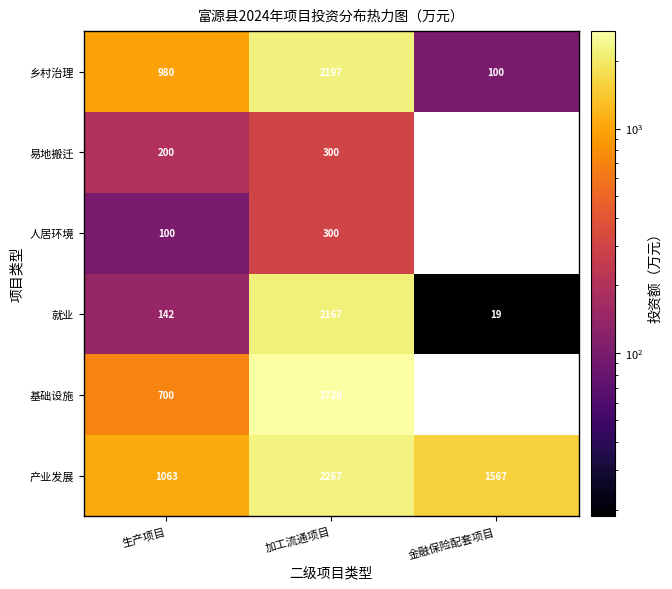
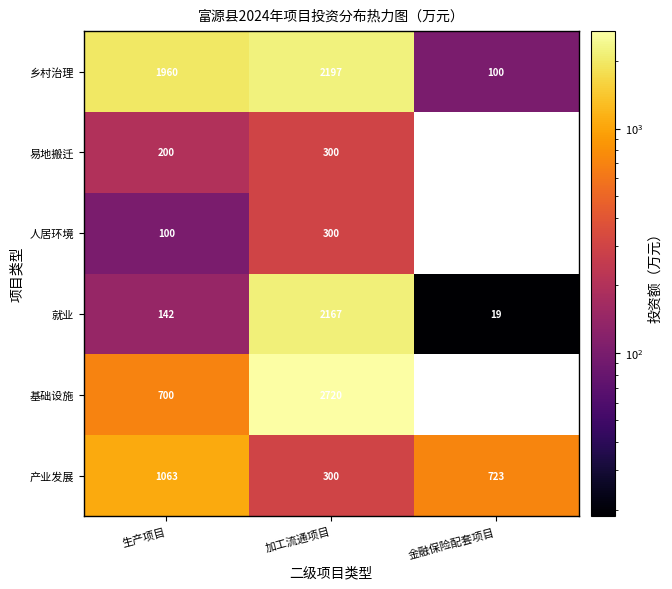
  {
    "乡村治理": {
-     "生产项目": 980,
+     "生产项目": 1960,
      "加工流通项目": 2197,
      "金融保险配套项目": 100
    },
    "易地搬迁": {
      "生产项目": 200,
      "加工流通项目": 300
    },
    "人居环境": {
      "生产项目": 100,
      "加工流通项目": 300
    },
    "就业": {
      "生产项目": 142,
      "加工流通项目": 2167,
      "金融保险配套项目": 19
    },
    "基础设施": {
      "生产项目": 700,
      "加工流通项目": 2720
    },
    "产业发展": {
      "生产项目": 1063,
-     "加工流通项目": 2267,
-     "金融保险配套项目": 1567
+     "加工流通项目": 300,
+     "金融保险配套项目": 723
    }
  }
